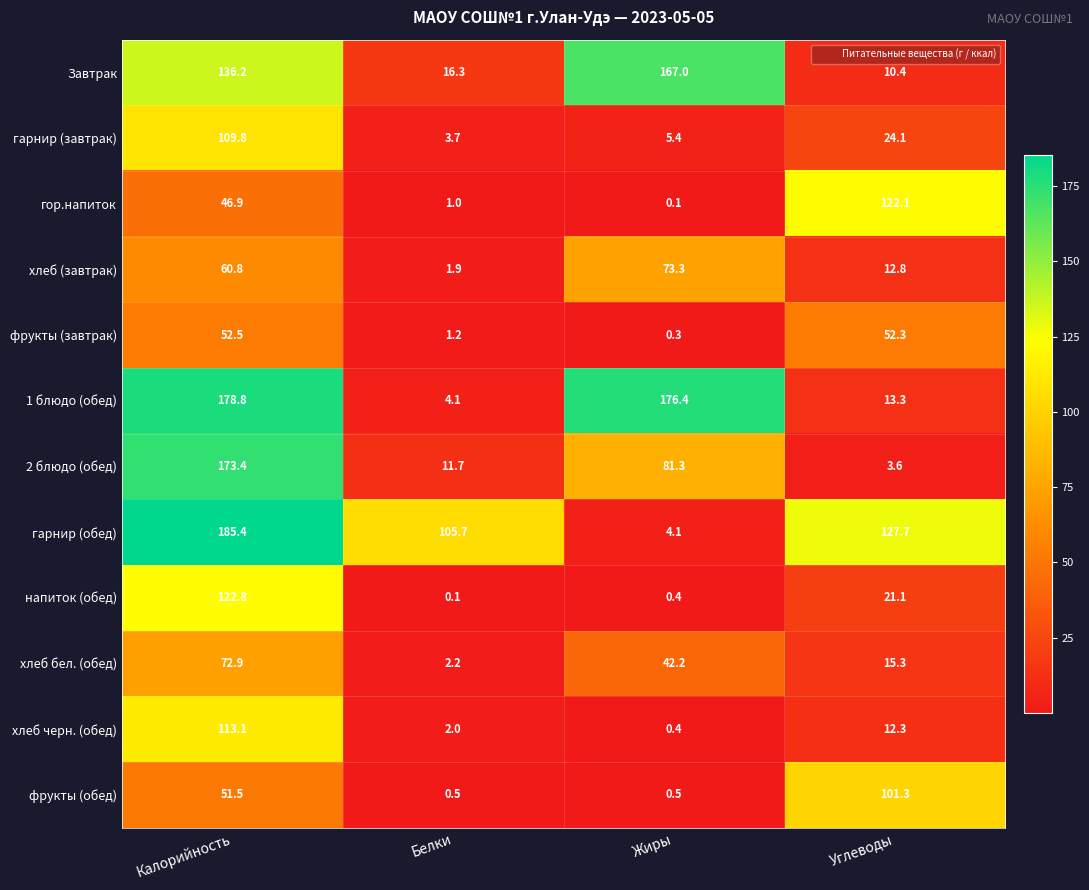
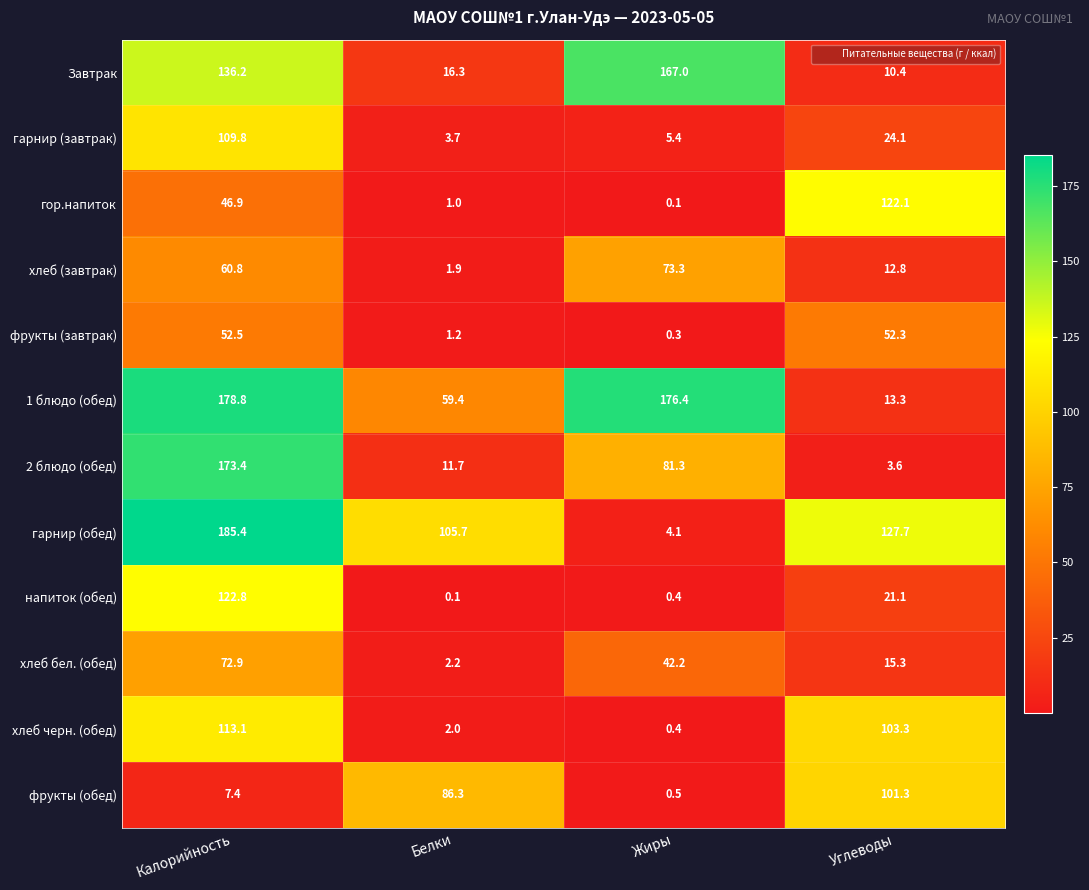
  {
    "Завтрак": {
      "Калорийность": 136.2,
      "Белки": 16.3,
      "Жиры": 167.0,
      "Углеводы": 10.4
    },
    "гарнир (завтрак)": {
      "Калорийность": 109.8,
      "Белки": 3.7,
      "Жиры": 5.4,
      "Углеводы": 24.1
    },
    "гор.напиток": {
      "Калорийность": 46.9,
      "Белки": 1.0,
      "Жиры": 0.1,
      "Углеводы": 122.1
    },
    "хлеб (завтрак)": {
      "Калорийность": 60.8,
      "Белки": 1.9,
      "Жиры": 73.3,
      "Углеводы": 12.8
    },
    "фрукты (завтрак)": {
      "Калорийность": 52.5,
      "Белки": 1.2,
      "Жиры": 0.3,
      "Углеводы": 52.3
    },
    "1 блюдо (обед)": {
      "Калорийность": 178.8,
-     "Белки": 4.1,
+     "Белки": 59.4,
      "Жиры": 176.4,
      "Углеводы": 13.3
    },
    "2 блюдо (обед)": {
      "Калорийность": 173.4,
      "Белки": 11.7,
      "Жиры": 81.3,
      "Углеводы": 3.6
    },
    "гарнир (обед)": {
      "Калорийность": 185.4,
      "Белки": 105.7,
      "Жиры": 4.1,
      "Углеводы": 127.7
    },
    "напиток (обед)": {
      "Калорийность": 122.8,
      "Белки": 0.1,
      "Жиры": 0.4,
      "Углеводы": 21.1
    },
    "хлеб бел. (обед)": {
      "Калорийность": 72.9,
      "Белки": 2.2,
      "Жиры": 42.2,
      "Углеводы": 15.3
    },
    "хлеб черн. (обед)": {
      "Калорийность": 113.1,
      "Белки": 2.0,
      "Жиры": 0.4,
-     "Углеводы": 12.3
+     "Углеводы": 103.3
    },
    "фрукты (обед)": {
-     "Калорийность": 51.5,
-     "Белки": 0.5,
+     "Калорийность": 7.4,
+     "Белки": 86.3,
      "Жиры": 0.5,
      "Углеводы": 101.3
    }
  }
